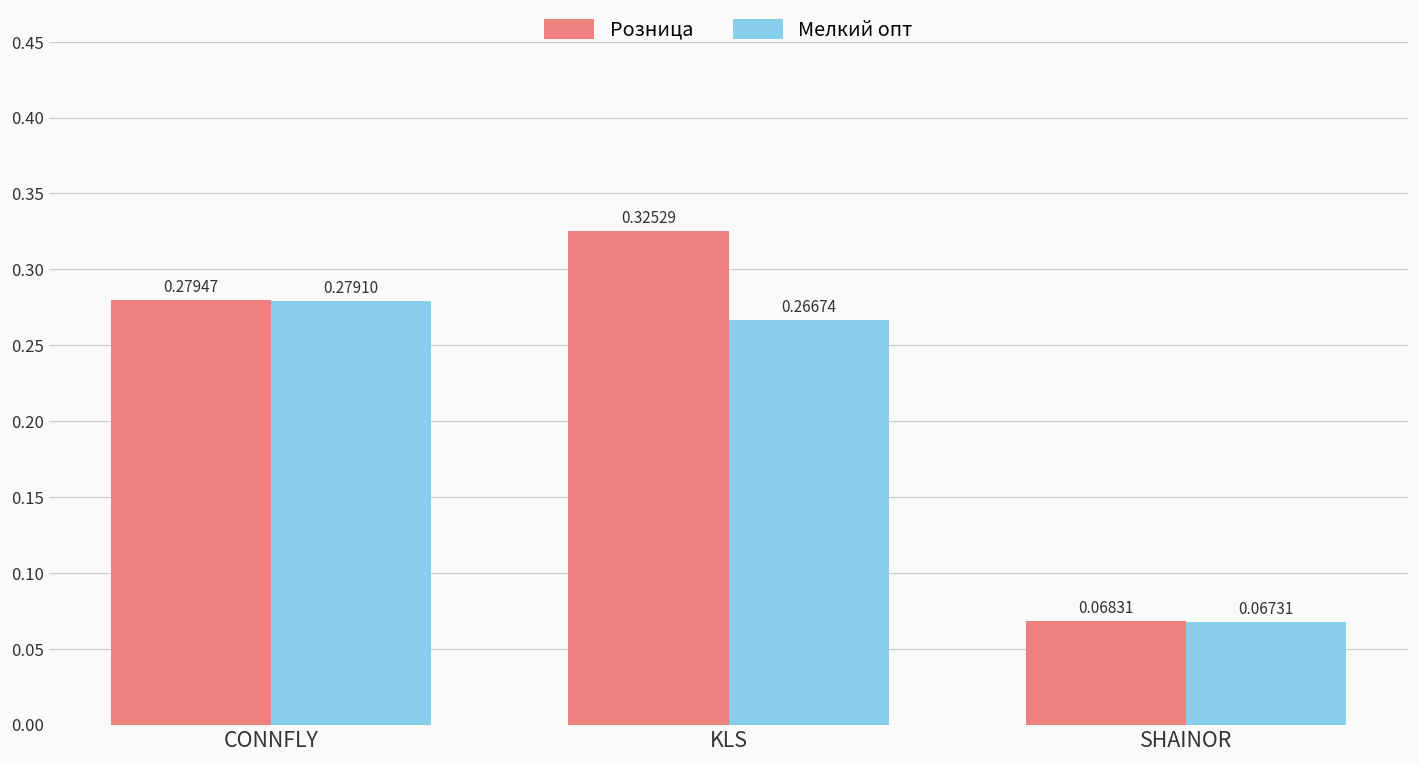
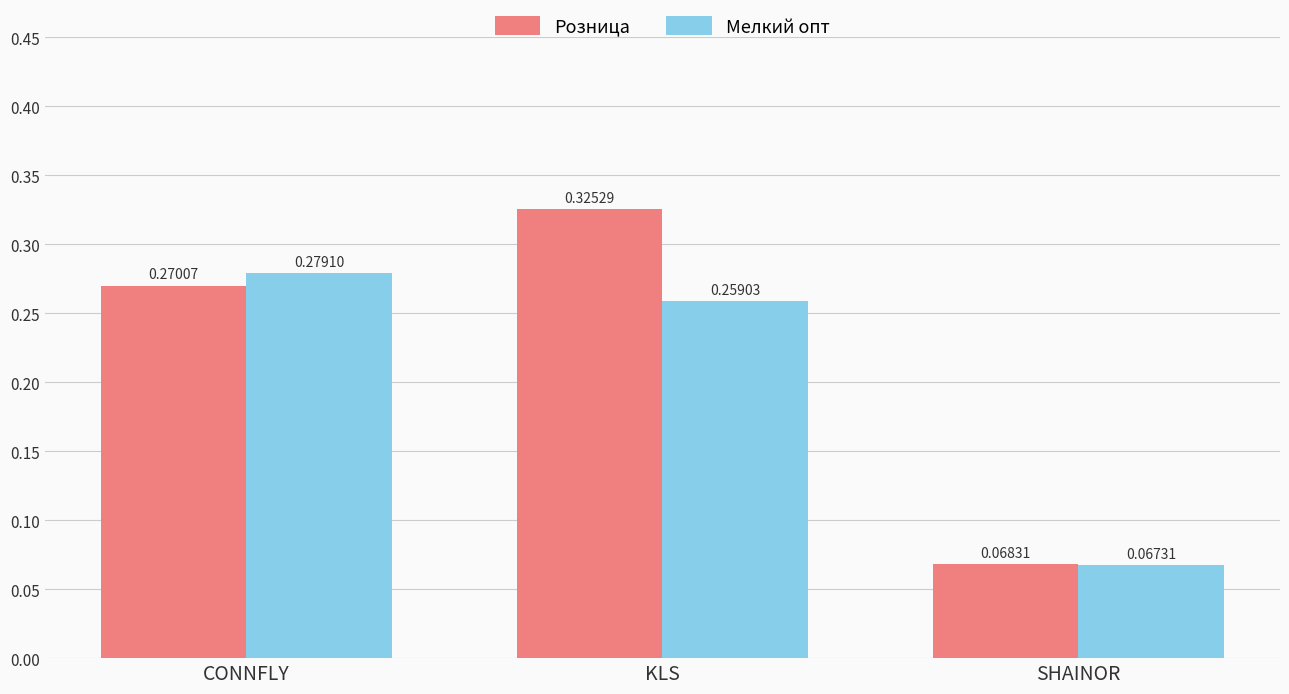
  {
    "Розница": {
-     "CONNFLY": 0.27947,
+     "CONNFLY": 0.27007,
      "KLS": 0.32529,
      "SHAINOR": 0.06831
    },
    "Мелкий опт": {
      "CONNFLY": 0.27910,
-     "KLS": 0.26674,
+     "KLS": 0.25903,
      "SHAINOR": 0.06731
    }
  }
